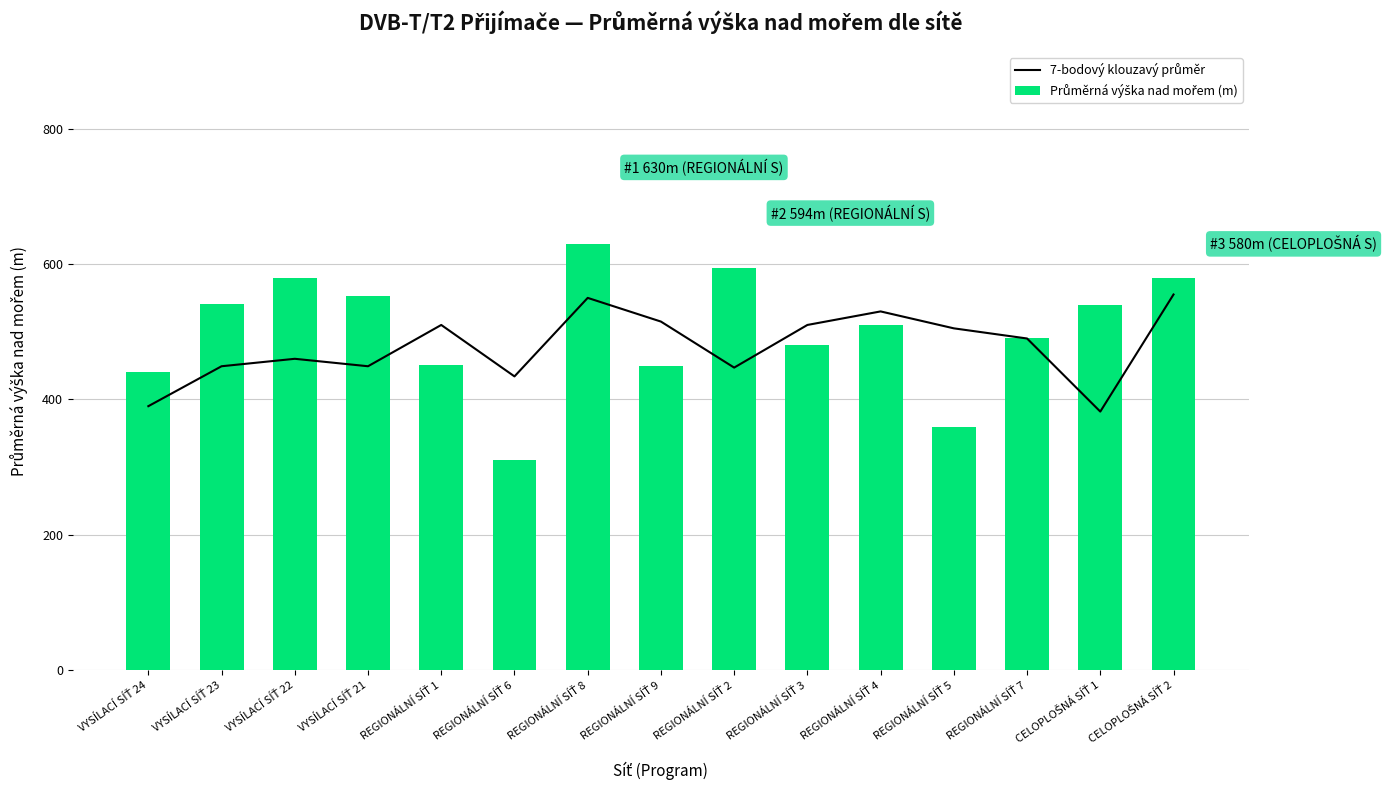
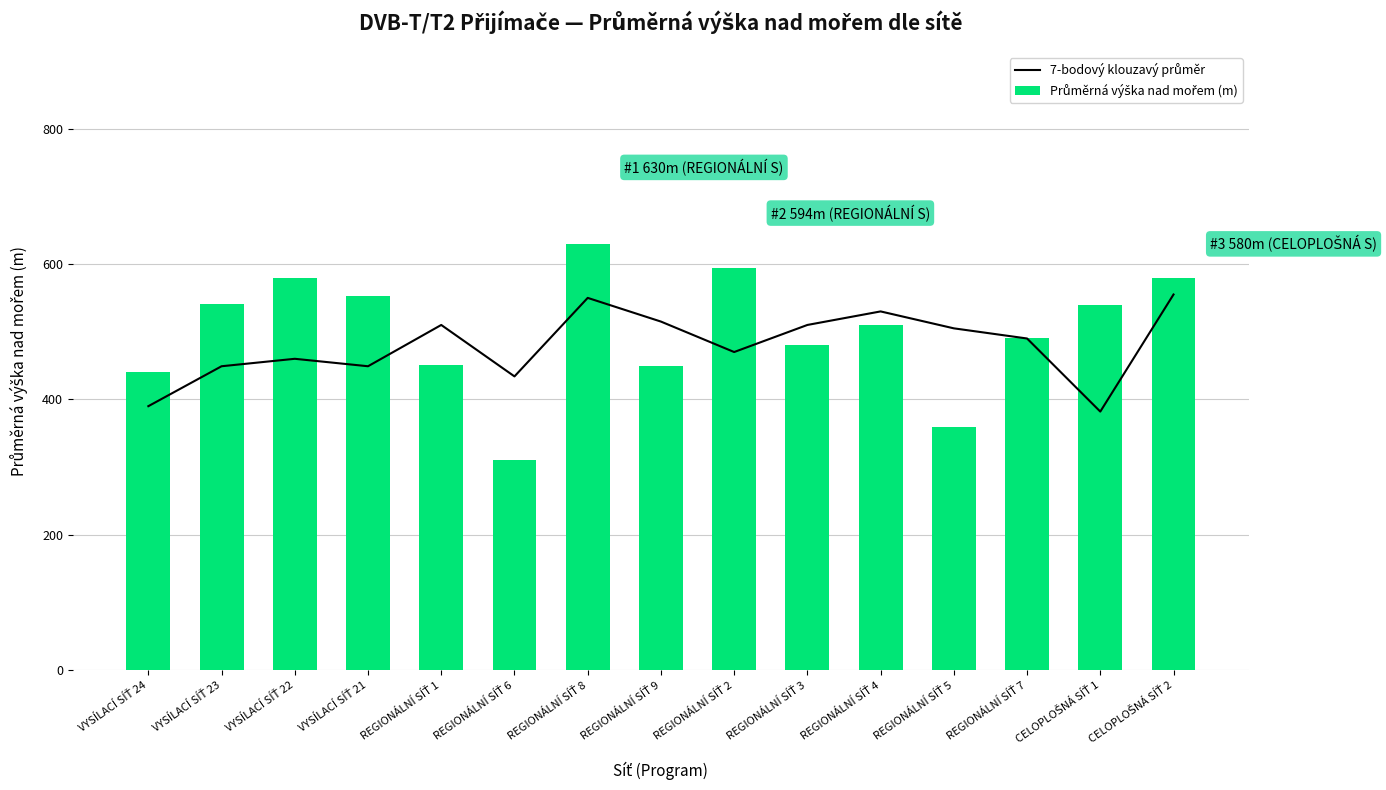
  {
    "7-bodový klouzavý průměr": {
      "VYSÍLACÍ SÍŤ 24": 390,
      "VYSÍLACÍ SÍŤ 23": 450,
      "VYSÍLACÍ SÍŤ 22": 460,
      "VYSÍLACÍ SÍŤ 21": 450,
      "REGIONÁLNÍ SÍŤ 1": 510,
      "REGIONÁLNÍ SÍŤ 6": 430,
      "REGIONÁLNÍ SÍŤ 8": 550,
      "REGIONÁLNÍ SÍŤ 9": 520,
-     "REGIONÁLNÍ SÍŤ 2": 450,
+     "REGIONÁLNÍ SÍŤ 2": 470,
      "REGIONÁLNÍ SÍŤ 3": 510,
      "REGIONÁLNÍ SÍŤ 4": 530,
      "REGIONÁLNÍ SÍŤ 5": 510,
      "REGIONÁLNÍ SÍŤ 7": 490,
      "CELOPLOŠNÁ SÍŤ 1": 380,
      "CELOPLOŠNÁ SÍŤ 2": 560
    },
    "Průměrná výška nad mořem (m)": {
      "VYSÍLACÍ SÍŤ 24": 440,
      "VYSÍLACÍ SÍŤ 23": 540,
      "VYSÍLACÍ SÍŤ 22": 580,
      "VYSÍLACÍ SÍŤ 21": 550,
      "REGIONÁLNÍ SÍŤ 1": 450,
      "REGIONÁLNÍ SÍŤ 6": 310,
      "REGIONÁLNÍ SÍŤ 8": 630,
      "REGIONÁLNÍ SÍŤ 9": 450,
      "REGIONÁLNÍ SÍŤ 2": 590,
      "REGIONÁLNÍ SÍŤ 3": 480,
      "REGIONÁLNÍ SÍŤ 4": 510,
      "REGIONÁLNÍ SÍŤ 5": 360,
      "REGIONÁLNÍ SÍŤ 7": 490,
      "CELOPLOŠNÁ SÍŤ 1": 540,
      "CELOPLOŠNÁ SÍŤ 2": 580
    }
  }
